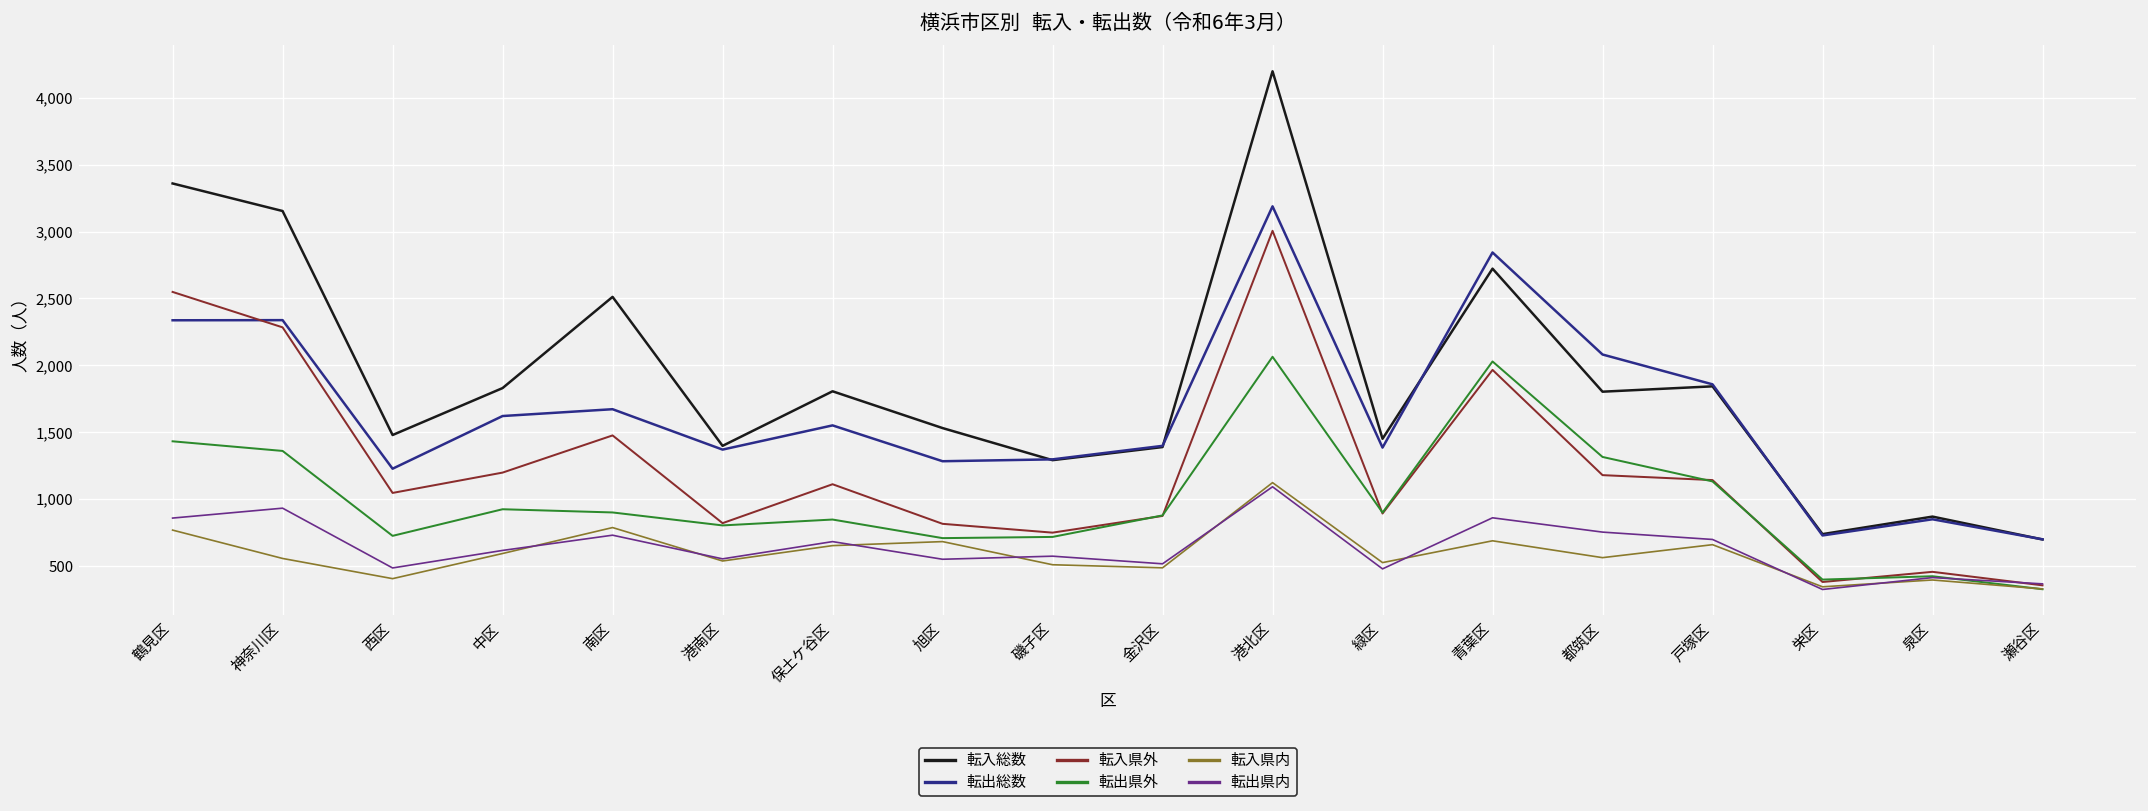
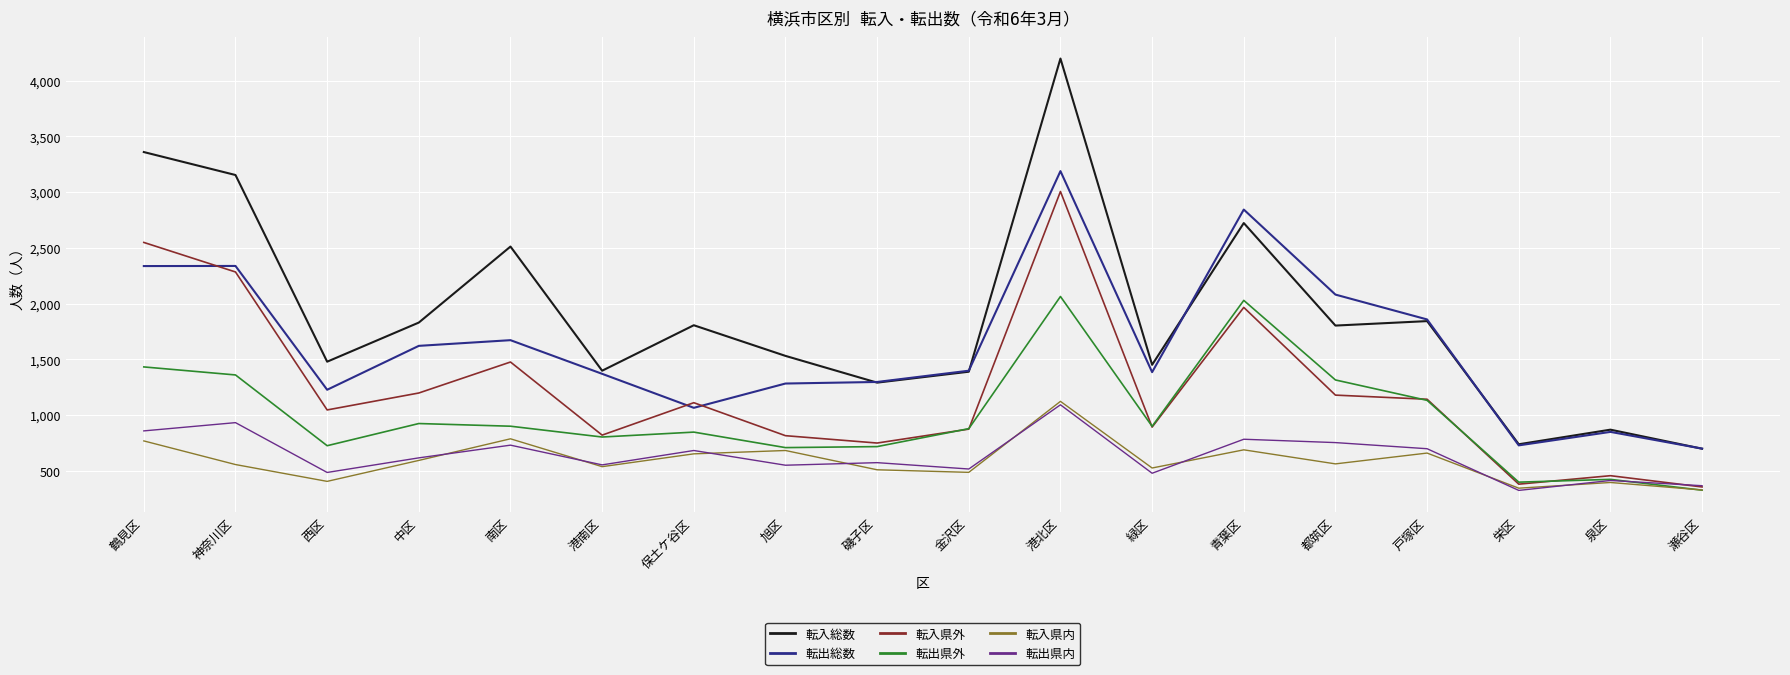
  {
    "転入総数": {
      "鶴見区": "3,360",
      "神奈川区": "3,150",
      "西区": "1,480",
      "中区": "1,830",
      "南区": "2,510",
      "港南区": "1,400",
      "保土ケ谷区": "1,810",
      "旭区": "1,530",
      "港北区": "4,200",
      "緑区": "1,450",
      "青葉区": "2,720",
      "都筑区": "1,800"
    },
    "転出総数": {
      "鶴見区": "2,340",
      "神奈川区": "2,340",
      "西区": "1,230",
      "中区": "1,620",
      "南区": "1,670",
      "港南区": "1,370",
-     "保土ケ谷区": "1,550",
+     "保土ケ谷区": "1,070",
      "旭区": "1,280",
      "港北区": "3,190",
      "緑区": "1,390",
      "青葉区": "2,840",
      "都筑区": "2,080"
    },
    "転入県外": {
      "鶴見区": "2,550",
      "神奈川区": "2,280",
      "西区": "1,050",
      "中区": "1,200",
      "南区": "1,480",
      "保土ケ谷区": "1,110",
      "旭区": "820",
      "磯子区": "750",
      "港北区": "3,010",
      "青葉区": "1,970",
      "都筑区": "1,180",
      "泉区": "460"
    },
    "転出県外": {
      "鶴見区": "1,430",
      "神奈川区": "1,360",
      "西区": "730",
      "中区": "920",
      "南区": "900",
      "保土ケ谷区": "850",
      "旭区": "710",
      "磯子区": "720",
      "港北区": "2,060",
      "青葉区": "2,030",
      "都筑区": "1,320"
    },
    "転入県内": {
      "鶴見区": "770",
      "神奈川区": "560",
      "西区": "410",
      "南区": "790",
      "保土ケ谷区": "650",
      "旭区": "680",
      "磯子区": "510",
      "金沢区": "490",
      "港北区": "1,120",
      "緑区": "530",
      "青葉区": "690",
      "都筑区": "560",
      "戸塚区": "660"
    },
    "転出県内": {
      "鶴見区": "860",
      "神奈川区": "930",
      "西区": "490",
      "南区": "730",
      "保土ケ谷区": "680",
      "旭区": "550",
      "磯子区": "570",
      "金沢区": "520",
      "港北区": "1,090",
      "緑区": "480",
-     "青葉区": "860",
+     "青葉区": "780",
      "都筑区": "750",
      "戸塚区": "700"
    }
  }
